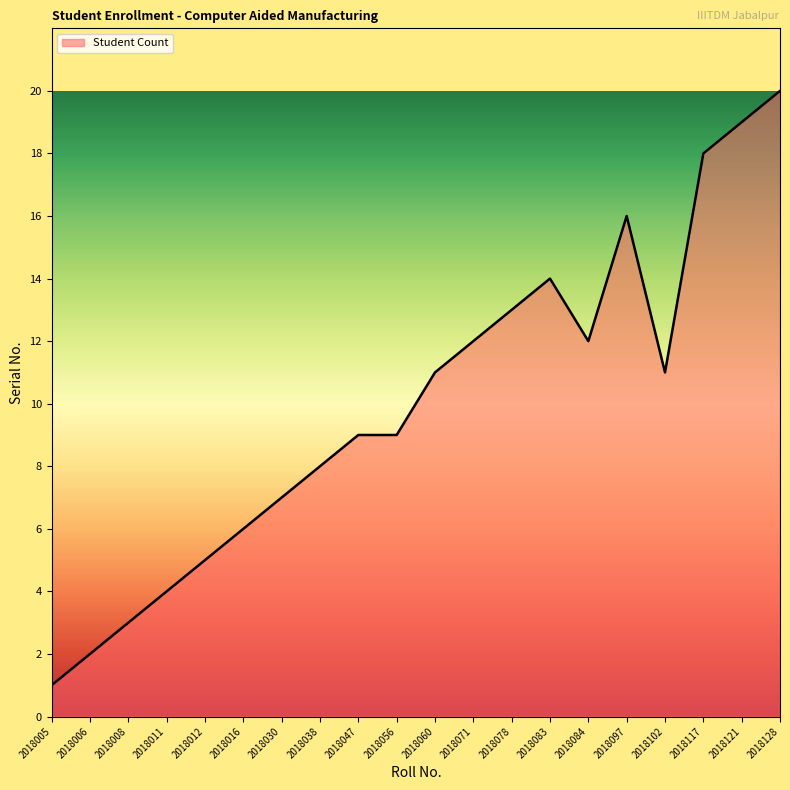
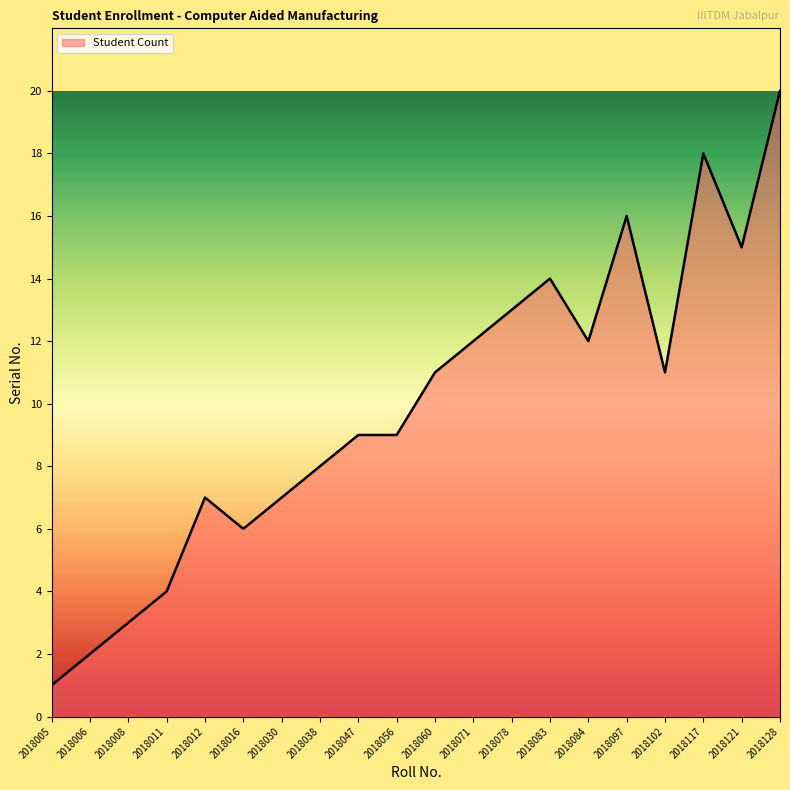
  {
    "2018005": 1,
    "2018006": 2,
    "2018008": 3,
    "2018011": 4,
-   "2018012": 5,
+   "2018012": 7,
    "2018016": 6,
    "2018030": 7,
    "2018038": 8,
    "2018047": 9,
    "2018056": 9,
    "2018060": 11,
    "2018071": 12,
    "2018078": 13,
    "2018083": 14,
    "2018084": 12,
    "2018097": 16,
    "2018102": 11,
    "2018117": 18,
-   "2018121": 19,
+   "2018121": 15,
    "2018128": 20
  }
